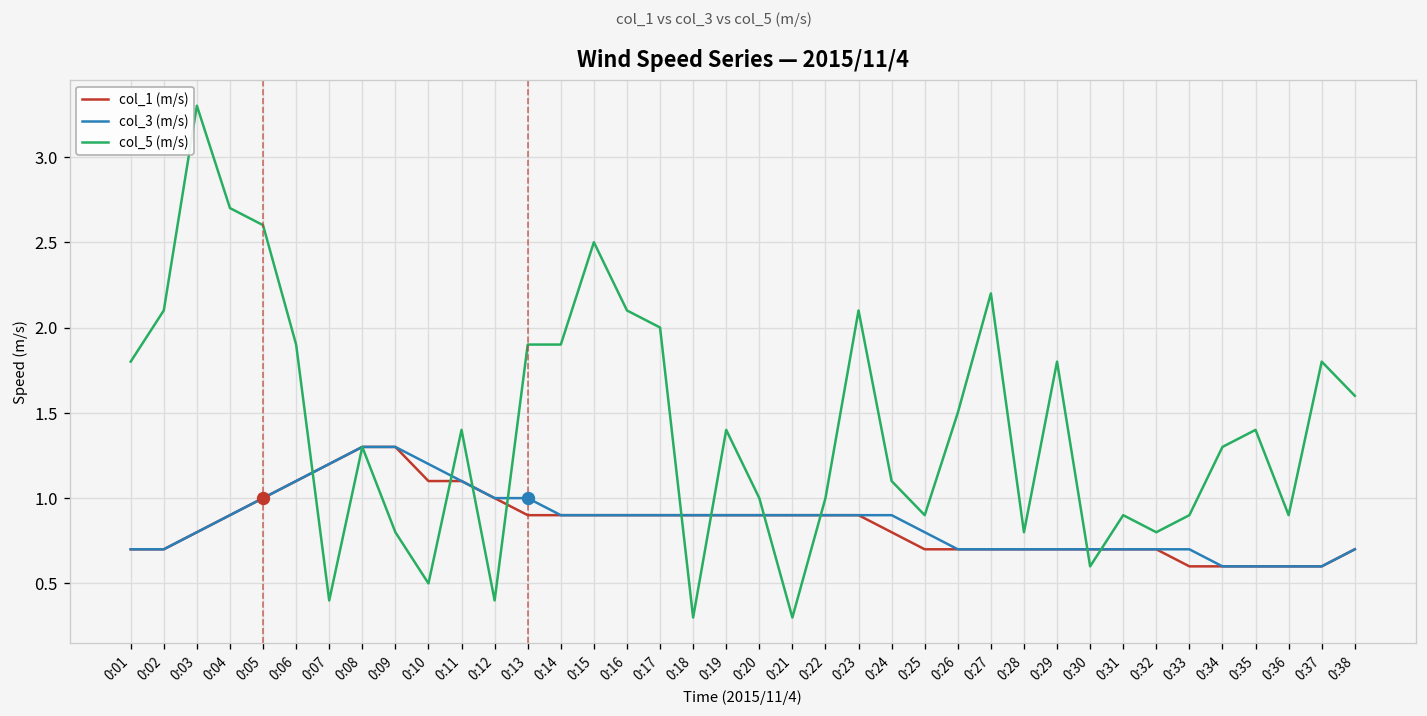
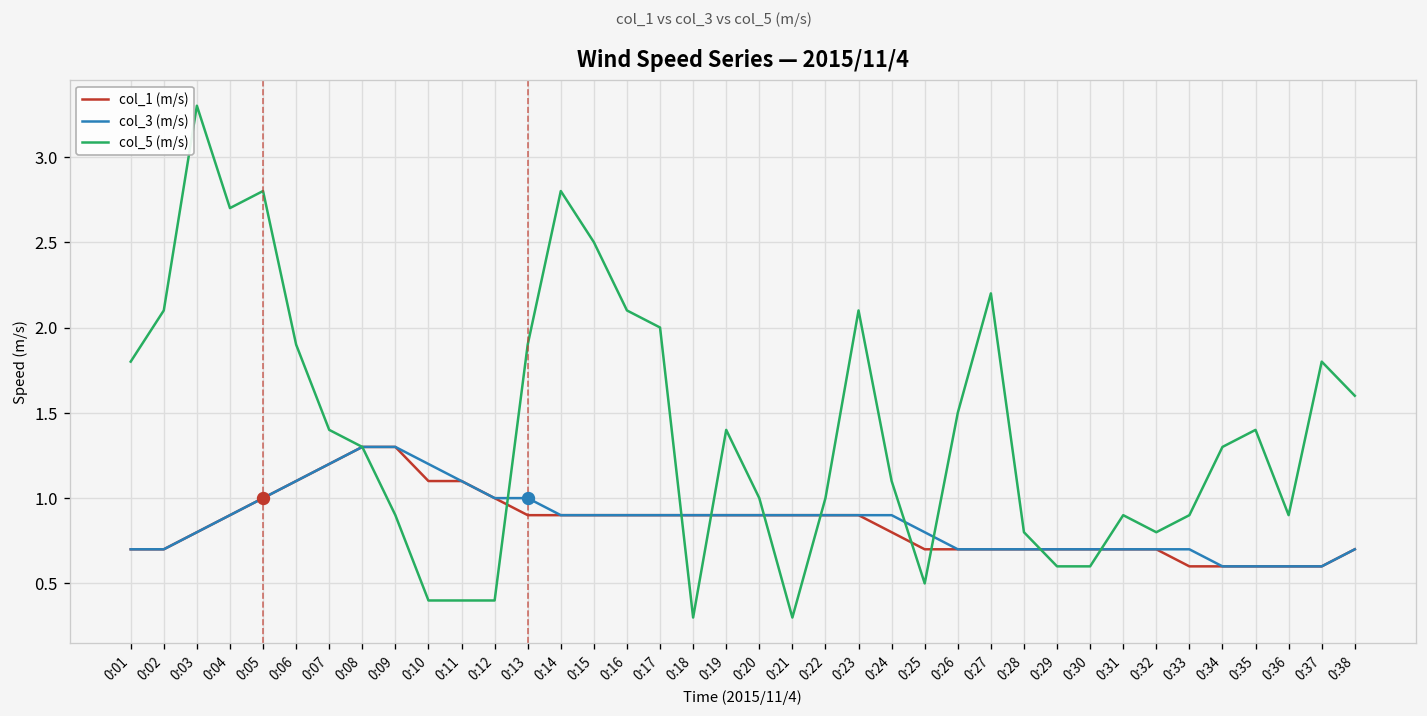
  {
    "col_5 (m/s)": {
      "0:01": 1.8,
      "0:02": 2.1,
      "0:03": 3.3,
      "0:04": 2.7,
-     "0:05": 2.6,
+     "0:05": 2.8,
      "0:06": 1.9,
-     "0:07": 0.4,
-     "0:09": 0.8,
-     "0:10": 0.5,
-     "0:11": 1.4,
+     "0:07": 1.4,
+     "0:09": 0.9,
+     "0:10": 0.4,
+     "0:11": 0.4,
      "0:12": 0.4,
      "0:13": 1.9,
-     "0:14": 1.9,
+     "0:14": 2.8,
      "0:15": 2.5,
      "0:16": 2.1,
      "0:17": 2.0,
      "0:18": 0.3,
      "0:19": 1.4,
      "0:20": 1.0,
      "0:21": 0.3,
      "0:22": 1.0,
      "0:23": 2.1,
      "0:24": 1.1,
-     "0:25": 0.9,
+     "0:25": 0.5,
      "0:26": 1.5,
      "0:27": 2.2,
      "0:28": 0.8,
-     "0:29": 1.8,
+     "0:29": 0.6,
      "0:30": 0.6,
      "0:31": 0.9,
      "0:32": 0.8,
      "0:33": 0.9,
      "0:34": 1.3,
      "0:35": 1.4,
      "0:36": 0.9,
      "0:37": 1.8,
      "0:38": 1.6
    }
  }
